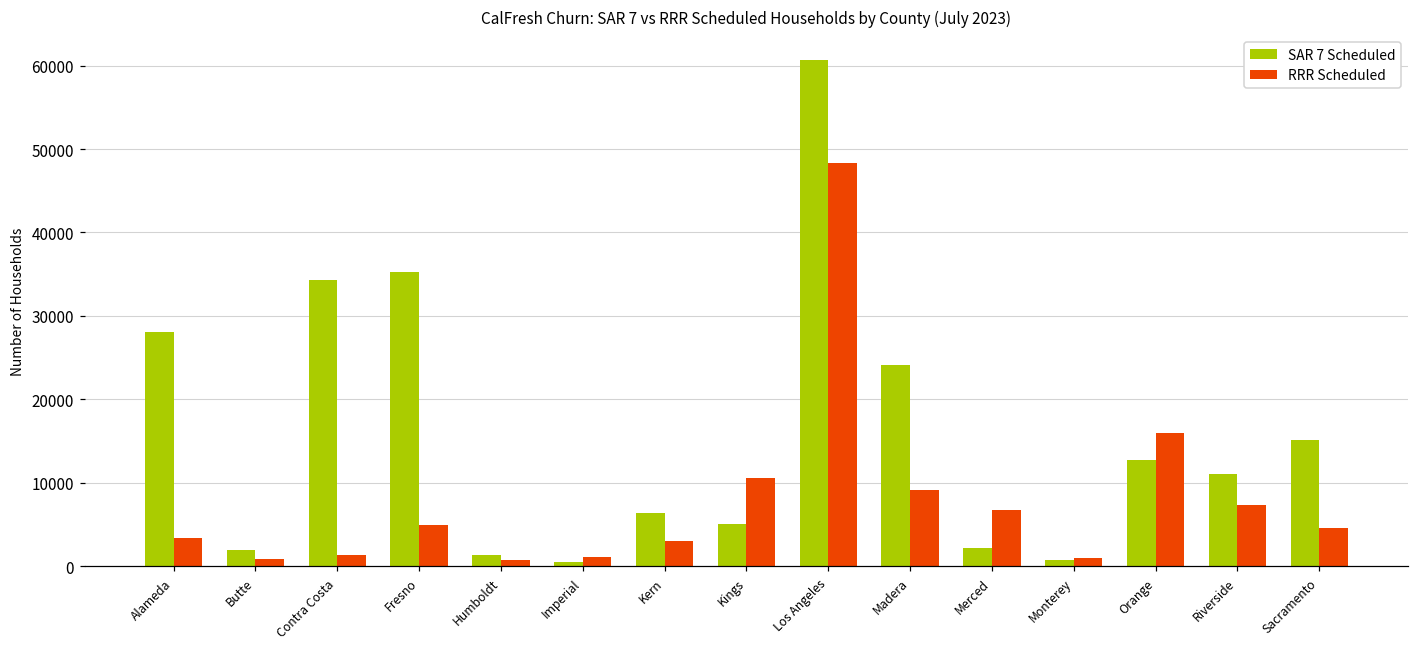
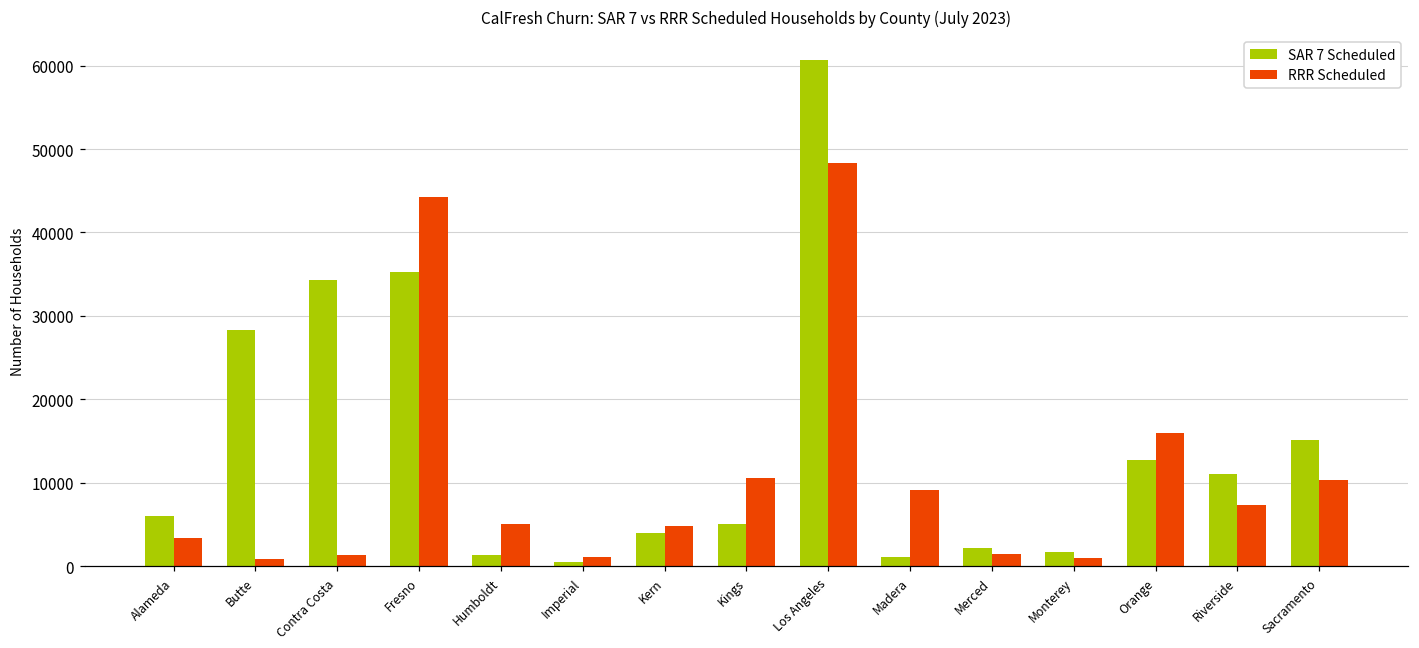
  {
    "SAR 7 Scheduled": {
-     "Alameda": 28000,
-     "Butte": 2000,
+     "Alameda": 6000,
+     "Butte": 28000,
      "Contra Costa": 34000,
      "Fresno": 35000,
      "Humboldt": 1000,
      "Imperial": 1000,
-     "Kern": 6000,
+     "Kern": 4000,
      "Kings": 5000,
      "Los Angeles": 61000,
-     "Madera": 24000,
+     "Madera": 1000,
      "Merced": 2000,
-     "Monterey": 1000,
+     "Monterey": 2000,
      "Orange": 13000,
      "Riverside": 11000,
      "Sacramento": 15000
    },
    "RRR Scheduled": {
      "Alameda": 3000,
      "Butte": 1000,
      "Contra Costa": 1000,
-     "Fresno": 5000,
-     "Humboldt": 1000,
+     "Fresno": 44000,
+     "Humboldt": 5000,
      "Imperial": 1000,
-     "Kern": 3000,
+     "Kern": 5000,
      "Kings": 11000,
      "Los Angeles": 48000,
      "Madera": 9000,
-     "Merced": 7000,
+     "Merced": 1000,
      "Monterey": 1000,
      "Orange": 16000,
      "Riverside": 7000,
-     "Sacramento": 5000
+     "Sacramento": 10000
    }
  }
